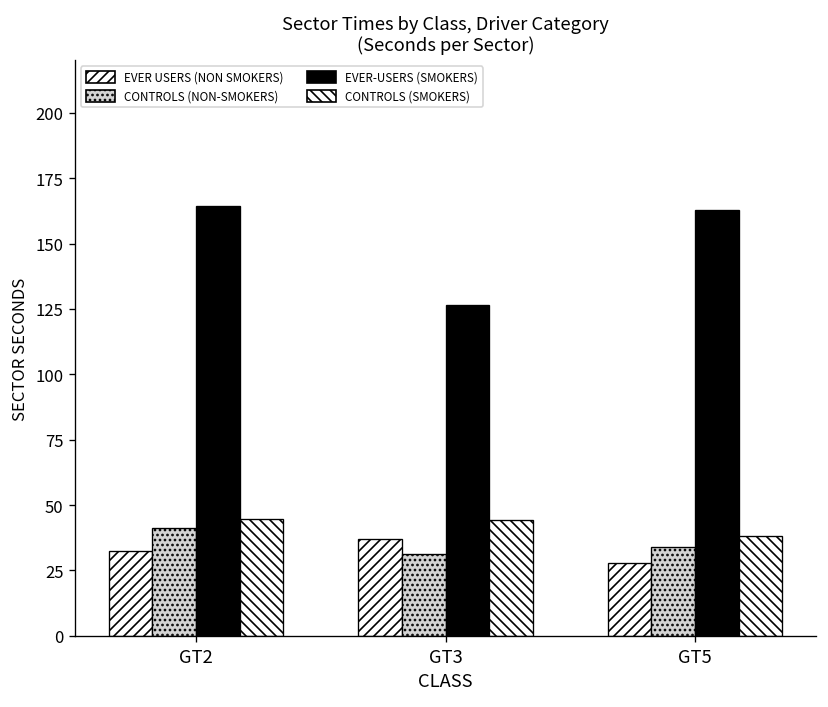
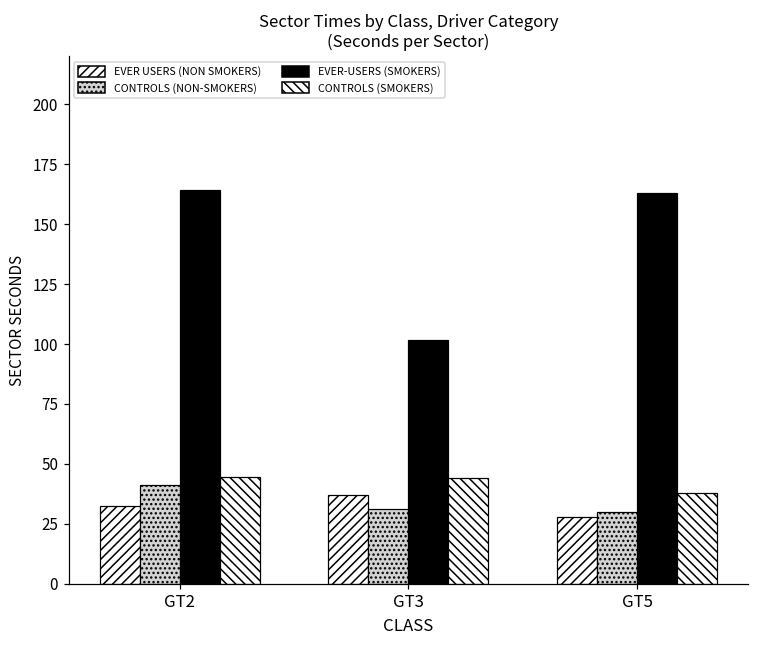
  {
    "CONTROLS (NON-SMOKERS)": {
      "GT2": 41,
      "GT3": 31,
-     "GT5": 34
+     "GT5": 30
    },
    "EVER-USERS (SMOKERS)": {
      "GT2": 164,
-     "GT3": 127,
+     "GT3": 102,
      "GT5": 163
    }
  }
